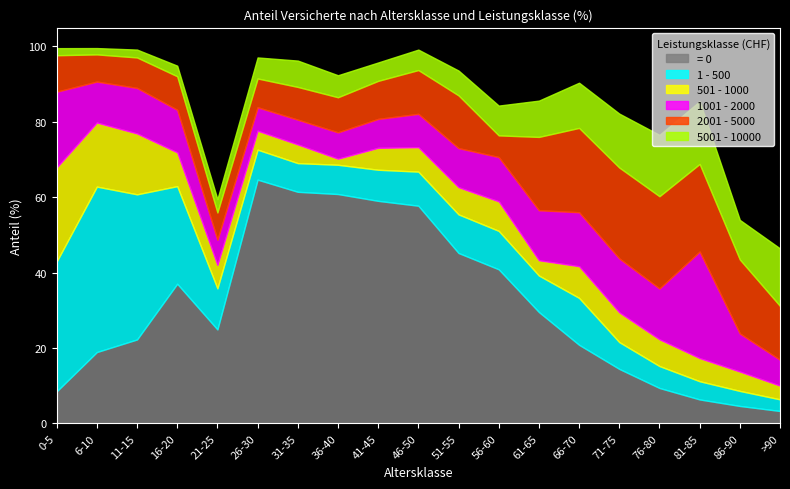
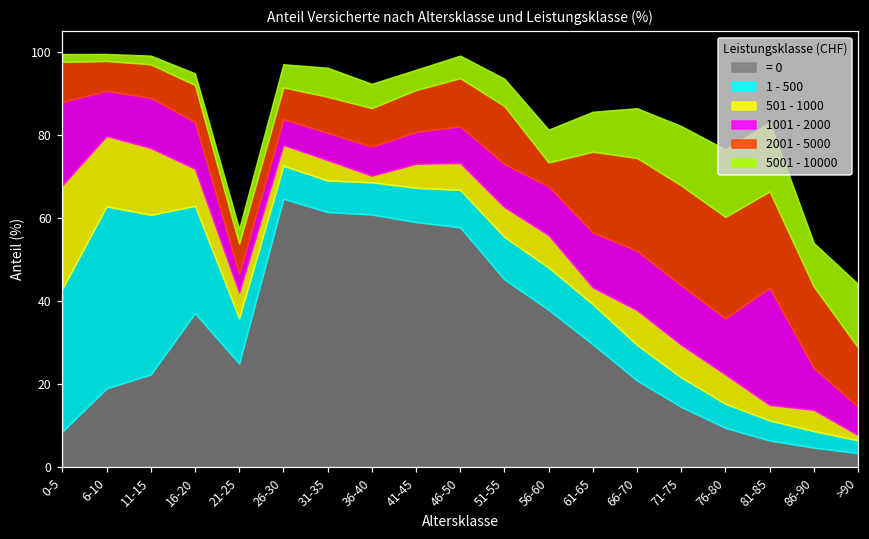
  {
    "= 0": {
      "0-5": 9,
      "6-10": 19,
      "11-15": 22,
      "16-20": 37,
      "21-25": 25,
      "26-30": 65,
      "31-35": 61,
      "36-40": 61,
      "41-45": 59,
      "46-50": 58,
      "51-55": 45,
-     "56-60": 41,
+     "56-60": 38,
      "61-65": 30,
      "66-70": 21,
      "71-75": 14,
      "76-80": 9,
      "81-85": 6,
      "86-90": 5,
      ">90": 3
    },
    "1 - 500": {
      "0-5": 34,
      "6-10": 44,
      "11-15": 39,
      "16-20": 26,
      "21-25": 11,
      "26-30": 8,
      "31-35": 8,
      "36-40": 8,
      "41-45": 8,
      "46-50": 9,
      "51-55": 10,
      "56-60": 10,
      "61-65": 10,
-     "66-70": 12,
+     "66-70": 9,
      "71-75": 7,
      "76-80": 6,
      "81-85": 5,
      "86-90": 4,
      ">90": 3
    },
    "501 - 1000": {
      "0-5": 25,
      "6-10": 17,
      "11-15": 16,
      "16-20": 9,
      "21-25": 6,
      "26-30": 5,
      "31-35": 5,
      "36-40": 2,
      "41-45": 6,
      "46-50": 6,
      "51-55": 7,
      "56-60": 8,
      "61-65": 4,
      "66-70": 8,
      "71-75": 8,
      "76-80": 7,
-     "81-85": 6,
+     "81-85": 4,
      "86-90": 5,
-     ">90": 4
+     ">90": 1
    },
    "1001 - 2000": {
      "0-5": 20,
      "6-10": 11,
      "11-15": 12,
      "16-20": 11,
-     "21-25": 7,
+     "21-25": 5,
      "26-30": 6,
      "31-35": 7,
      "36-40": 7,
      "41-45": 8,
      "46-50": 9,
      "51-55": 10,
      "56-60": 12,
      "61-65": 13,
      "66-70": 14,
      "71-75": 14,
      "76-80": 13,
      "81-85": 28,
      "86-90": 10,
      ">90": 7
    },
    "2001 - 5000": {
      "0-5": 10,
      "6-10": 7,
      "11-15": 8,
      "16-20": 9,
      "21-25": 7,
      "26-30": 8,
      "31-35": 9,
      "36-40": 9,
      "41-45": 10,
      "46-50": 12,
      "51-55": 14,
      "56-60": 6,
      "61-65": 19,
      "66-70": 22,
      "71-75": 24,
      "76-80": 24,
      "81-85": 23,
      "86-90": 20,
      ">90": 14
    },
    "5001 - 10000": {
      "0-5": 2,
      "6-10": 2,
      "11-15": 2,
      "16-20": 3,
      "21-25": 4,
      "26-30": 6,
      "31-35": 7,
      "36-40": 6,
      "41-45": 5,
      "46-50": 5,
      "51-55": 7,
      "56-60": 8,
      "61-65": 10,
      "66-70": 12,
      "71-75": 14,
      "86-90": 11,
      ">90": 15
    }
  }
